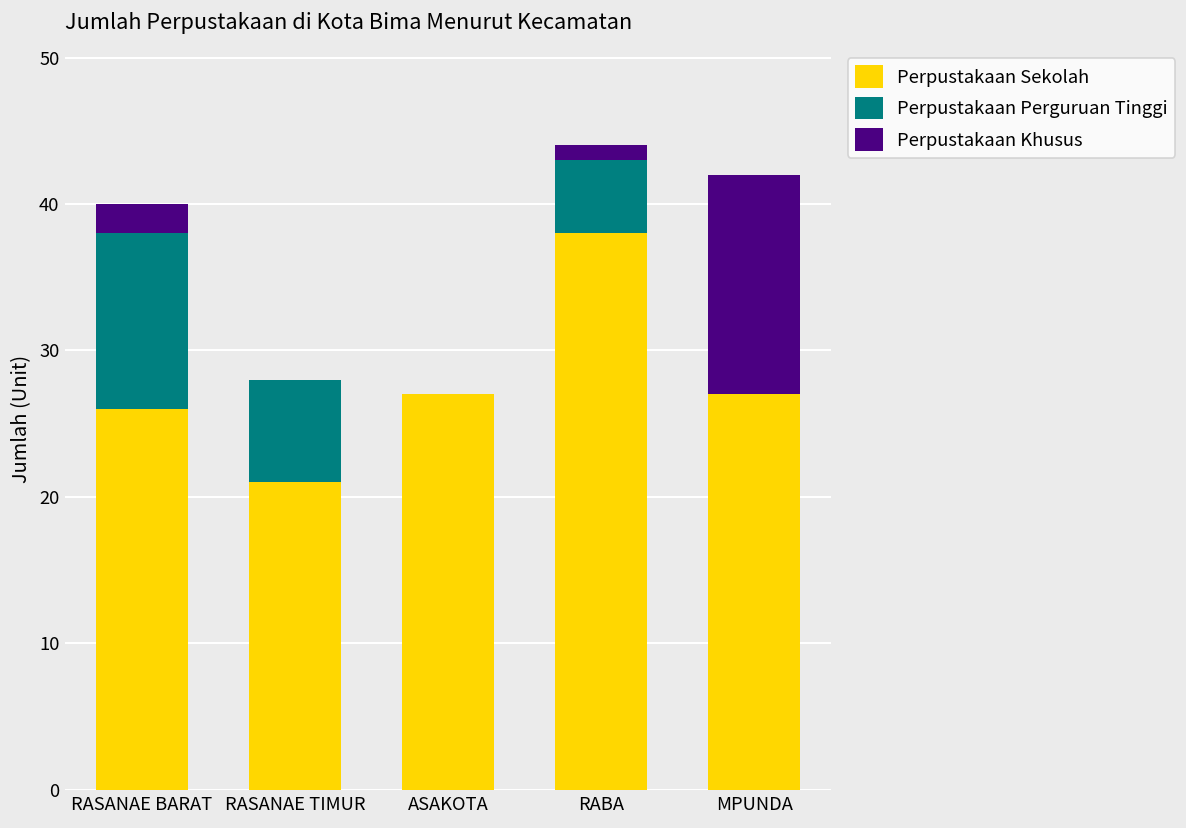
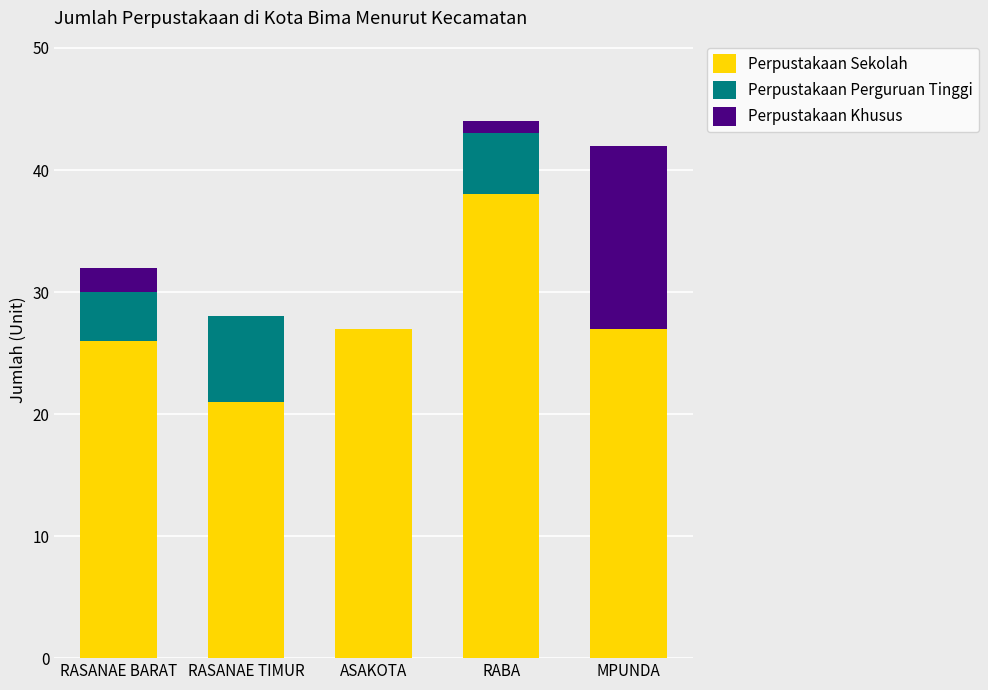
  {
    "Perpustakaan Sekolah": {
      "RASANAE BARAT": 26,
      "RASANAE TIMUR": 21,
      "ASAKOTA": 27,
      "RABA": 38,
      "MPUNDA": 27
    },
    "Perpustakaan Perguruan Tinggi": {
-     "RASANAE BARAT": 12,
+     "RASANAE BARAT": 4,
      "RASANAE TIMUR": 7,
      "ASAKOTA": 0,
      "RABA": 5,
      "MPUNDA": 0
    },
    "Perpustakaan Khusus": {
      "RASANAE BARAT": 2,
      "RASANAE TIMUR": 0,
      "ASAKOTA": 0,
      "RABA": 1,
      "MPUNDA": 15
    }
  }
